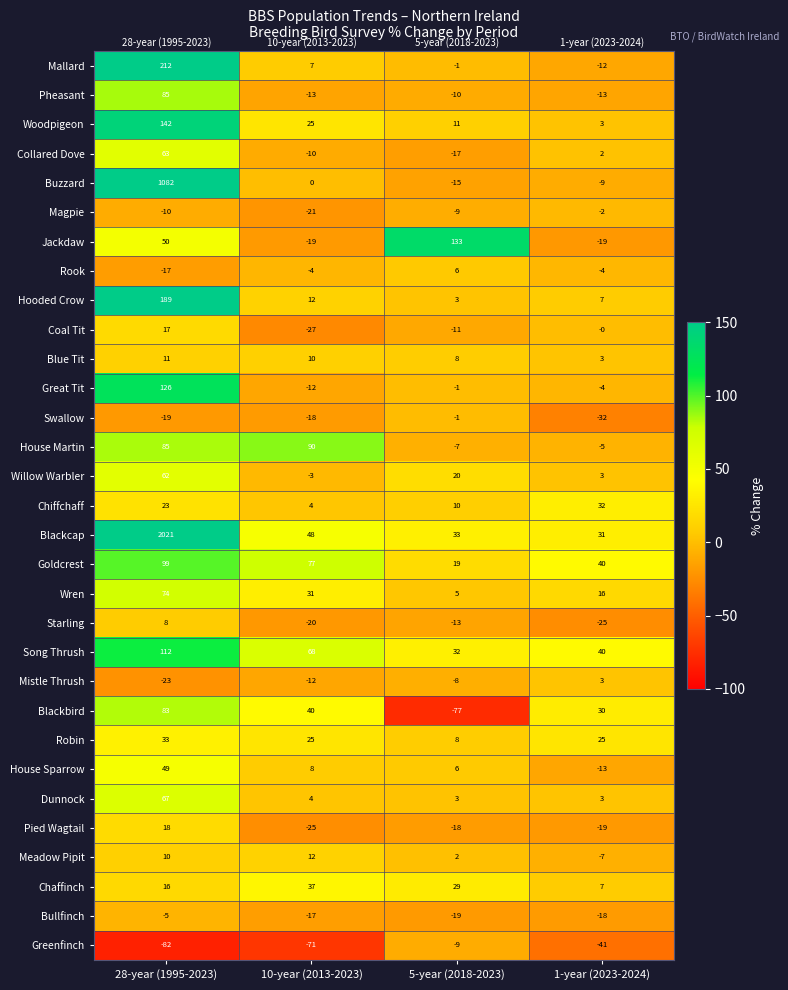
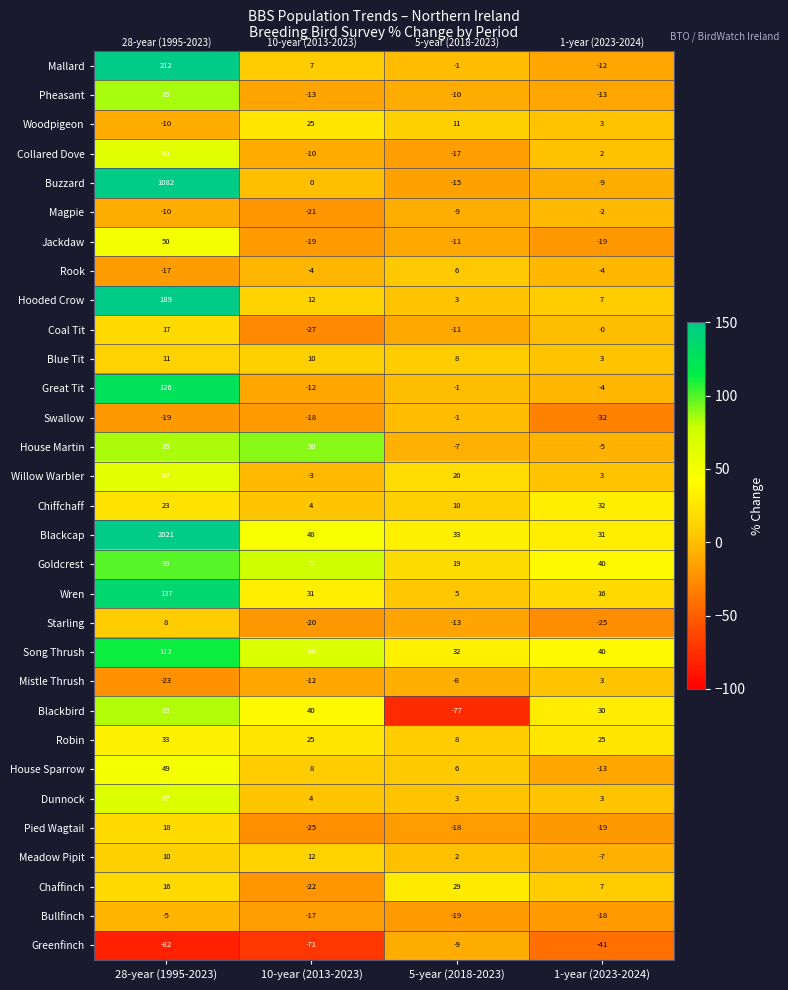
  {
    "Mallard": {
      "28-year (1995-2023)": 212,
      "10-year (2013-2023)": 7,
      "5-year (2018-2023)": -1,
      "1-year (2023-2024)": -12
    },
    "Pheasant": {
      "28-year (1995-2023)": 85,
      "10-year (2013-2023)": -13,
      "5-year (2018-2023)": -10,
      "1-year (2023-2024)": -13
    },
    "Woodpigeon": {
-     "28-year (1995-2023)": 142,
+     "28-year (1995-2023)": -10,
      "10-year (2013-2023)": 25,
      "5-year (2018-2023)": 11,
      "1-year (2023-2024)": 3
    },
    "Collared Dove": {
      "28-year (1995-2023)": 63,
      "10-year (2013-2023)": -10,
      "5-year (2018-2023)": -17,
      "1-year (2023-2024)": 2
    },
    "Buzzard": {
      "28-year (1995-2023)": 1082,
      "10-year (2013-2023)": 0,
      "5-year (2018-2023)": -15,
      "1-year (2023-2024)": -9
    },
    "Magpie": {
      "28-year (1995-2023)": -10,
      "10-year (2013-2023)": -21,
      "5-year (2018-2023)": -9,
      "1-year (2023-2024)": -2
    },
    "Jackdaw": {
      "28-year (1995-2023)": 50,
      "10-year (2013-2023)": -19,
-     "5-year (2018-2023)": 133,
+     "5-year (2018-2023)": -11,
      "1-year (2023-2024)": -19
    },
    "Rook": {
      "28-year (1995-2023)": -17,
      "10-year (2013-2023)": -4,
      "5-year (2018-2023)": 6,
      "1-year (2023-2024)": -4
    },
    "Hooded Crow": {
      "28-year (1995-2023)": 189,
      "10-year (2013-2023)": 12,
      "5-year (2018-2023)": 3,
      "1-year (2023-2024)": 7
    },
    "Coal Tit": {
      "28-year (1995-2023)": 17,
      "10-year (2013-2023)": -27,
      "5-year (2018-2023)": -11,
      "1-year (2023-2024)": -0
    },
    "Blue Tit": {
      "28-year (1995-2023)": 11,
      "10-year (2013-2023)": 10,
      "5-year (2018-2023)": 8,
      "1-year (2023-2024)": 3
    },
    "Great Tit": {
      "28-year (1995-2023)": 126,
      "10-year (2013-2023)": -12,
      "5-year (2018-2023)": -1,
      "1-year (2023-2024)": -4
    },
    "Swallow": {
      "28-year (1995-2023)": -19,
      "10-year (2013-2023)": -18,
      "5-year (2018-2023)": -1,
      "1-year (2023-2024)": -32
    },
    "House Martin": {
      "28-year (1995-2023)": 85,
      "10-year (2013-2023)": 90,
      "5-year (2018-2023)": -7,
      "1-year (2023-2024)": -5
    },
    "Willow Warbler": {
      "28-year (1995-2023)": 62,
      "10-year (2013-2023)": -3,
      "5-year (2018-2023)": 20,
      "1-year (2023-2024)": 3
    },
    "Chiffchaff": {
      "28-year (1995-2023)": 23,
      "10-year (2013-2023)": 4,
      "5-year (2018-2023)": 10,
      "1-year (2023-2024)": 32
    },
    "Blackcap": {
      "28-year (1995-2023)": 2021,
      "10-year (2013-2023)": 48,
      "5-year (2018-2023)": 33,
      "1-year (2023-2024)": 31
    },
    "Goldcrest": {
      "28-year (1995-2023)": 99,
      "10-year (2013-2023)": 77,
      "5-year (2018-2023)": 19,
      "1-year (2023-2024)": 40
    },
    "Wren": {
-     "28-year (1995-2023)": 74,
+     "28-year (1995-2023)": 137,
      "10-year (2013-2023)": 31,
      "5-year (2018-2023)": 5,
      "1-year (2023-2024)": 16
    },
    "Starling": {
      "28-year (1995-2023)": 8,
      "10-year (2013-2023)": -20,
      "5-year (2018-2023)": -13,
      "1-year (2023-2024)": -25
    },
    "Song Thrush": {
      "28-year (1995-2023)": 112,
      "10-year (2013-2023)": 68,
      "5-year (2018-2023)": 32,
      "1-year (2023-2024)": 40
    },
    "Mistle Thrush": {
      "28-year (1995-2023)": -23,
      "10-year (2013-2023)": -12,
      "5-year (2018-2023)": -8,
      "1-year (2023-2024)": 3
    },
    "Blackbird": {
      "28-year (1995-2023)": 83,
      "10-year (2013-2023)": 40,
      "5-year (2018-2023)": -77,
      "1-year (2023-2024)": 30
    },
    "Robin": {
      "28-year (1995-2023)": 33,
      "10-year (2013-2023)": 25,
      "5-year (2018-2023)": 8,
      "1-year (2023-2024)": 25
    },
    "House Sparrow": {
      "28-year (1995-2023)": 49,
      "10-year (2013-2023)": 8,
      "5-year (2018-2023)": 6,
      "1-year (2023-2024)": -13
    },
    "Dunnock": {
      "28-year (1995-2023)": 67,
      "10-year (2013-2023)": 4,
      "5-year (2018-2023)": 3,
      "1-year (2023-2024)": 3
    },
    "Pied Wagtail": {
      "28-year (1995-2023)": 18,
      "10-year (2013-2023)": -25,
      "5-year (2018-2023)": -18,
      "1-year (2023-2024)": -19
    },
    "Meadow Pipit": {
      "28-year (1995-2023)": 10,
      "10-year (2013-2023)": 12,
      "5-year (2018-2023)": 2,
      "1-year (2023-2024)": -7
    },
    "Chaffinch": {
      "28-year (1995-2023)": 16,
-     "10-year (2013-2023)": 37,
+     "10-year (2013-2023)": -22,
      "5-year (2018-2023)": 29,
      "1-year (2023-2024)": 7
    },
    "Bullfinch": {
      "28-year (1995-2023)": -5,
      "10-year (2013-2023)": -17,
      "5-year (2018-2023)": -19,
      "1-year (2023-2024)": -18
    },
    "Greenfinch": {
      "28-year (1995-2023)": -82,
      "10-year (2013-2023)": -71,
      "5-year (2018-2023)": -9,
      "1-year (2023-2024)": -41
    }
  }
